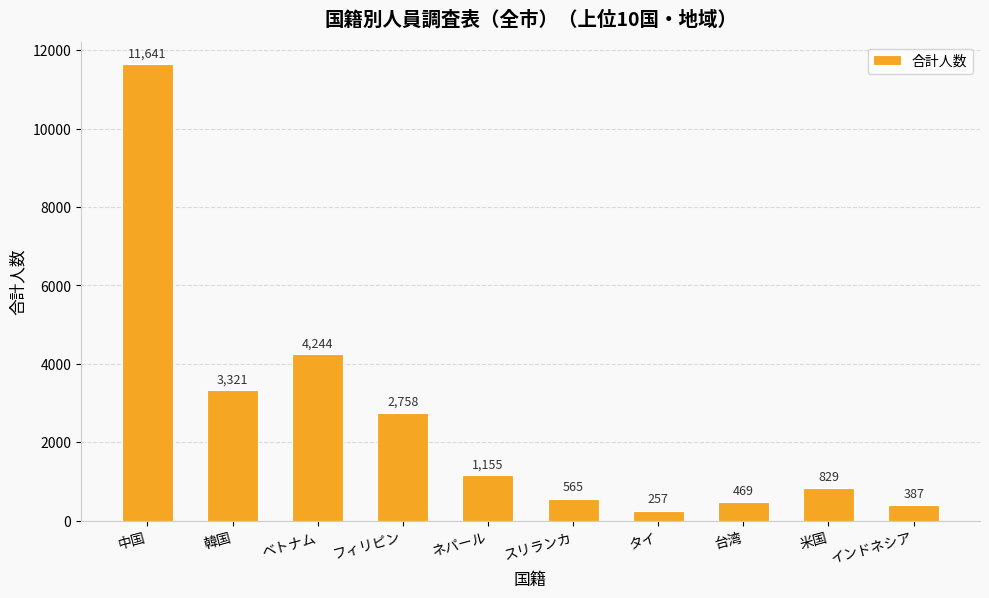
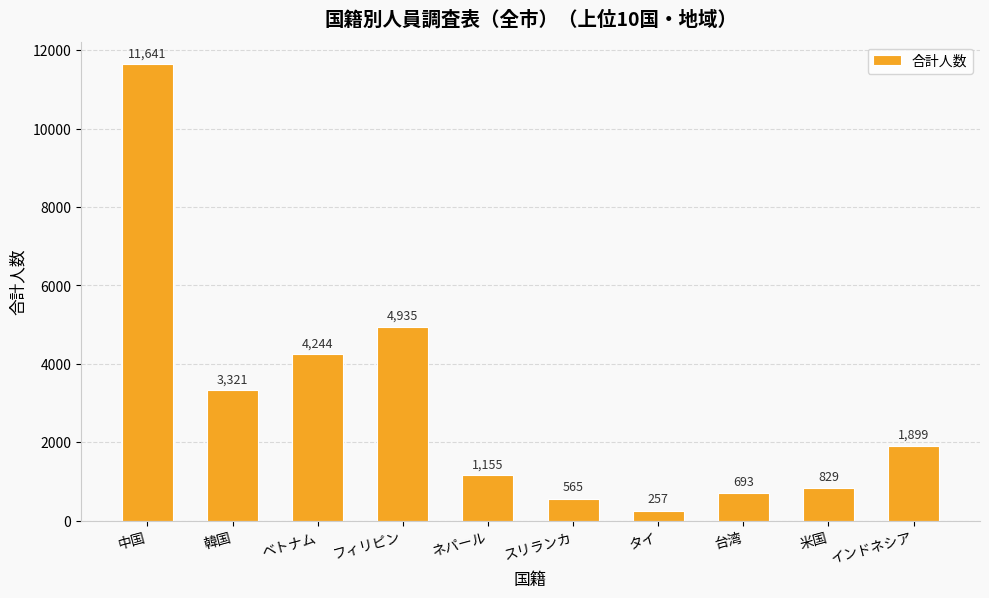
  {
    "中国": "11,641",
    "韓国": "3,321",
    "ベトナム": "4,244",
-   "フィリピン": "2,758",
+   "フィリピン": "4,935",
    "ネパール": "1,155",
    "スリランカ": "565",
    "タイ": "257",
-   "台湾": "469",
+   "台湾": "693",
    "米国": "829",
-   "インドネシア": "387"
+   "インドネシア": "1,899"
  }
